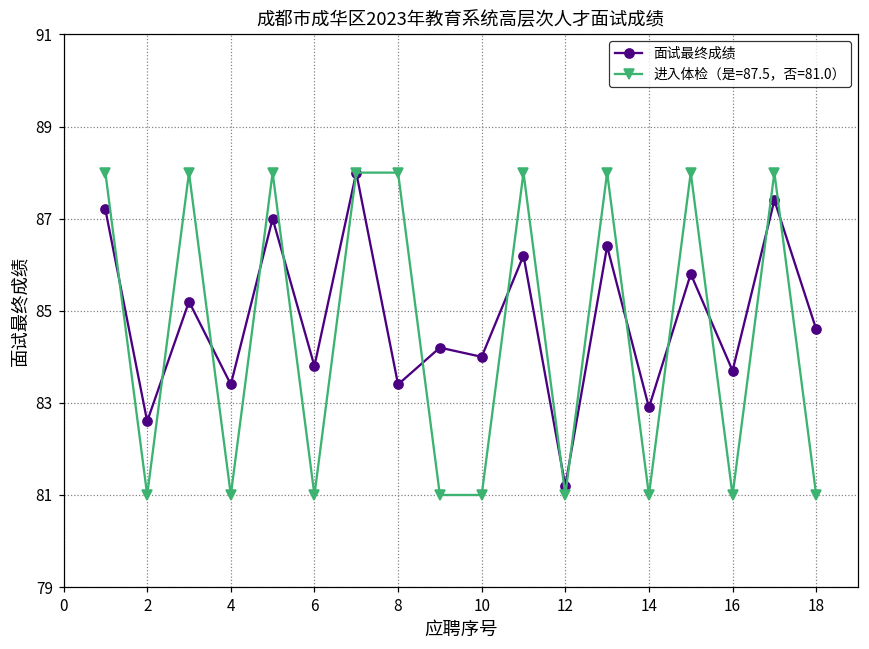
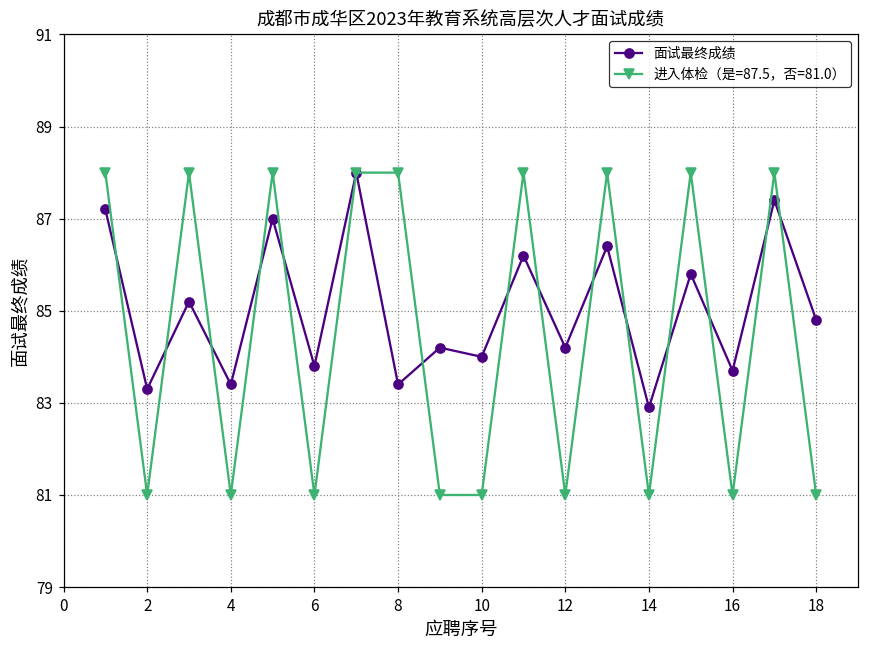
  {
    "面试最终成绩": {
-     "2": 82.6,
+     "2": 83.3,
      "4": 83.4,
      "6": 83.8,
      "8": 83.4,
      "10": 84.0,
-     "12": 81.2,
+     "12": 84.2,
      "14": 82.9,
      "16": 83.7,
-     "18": 84.6
+     "18": 84.8
    },
    "进入体检（是=87.5，否=81.0）": {
      "2": 81.0,
      "4": 81.0,
      "6": 81.0,
      "8": 88.0,
      "10": 81.0,
      "12": 81.0,
      "14": 81.0,
      "16": 81.0,
      "18": 81.0
    }
  }
